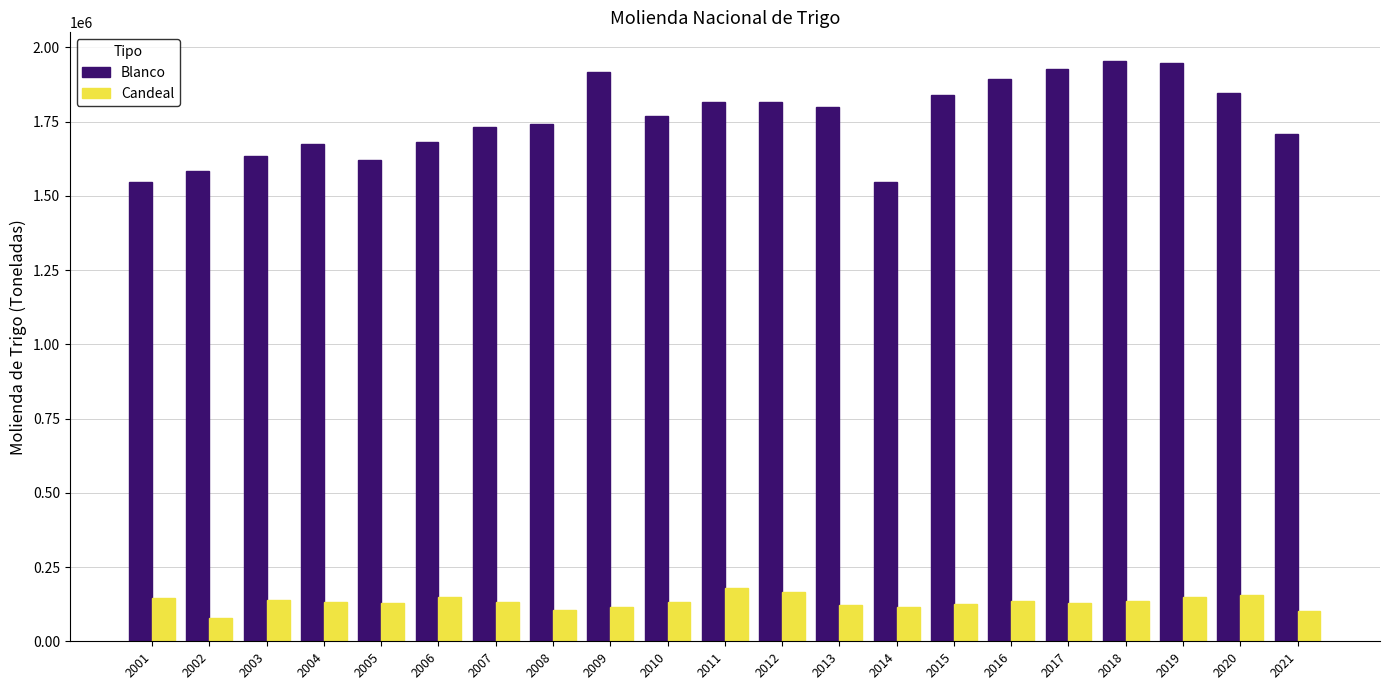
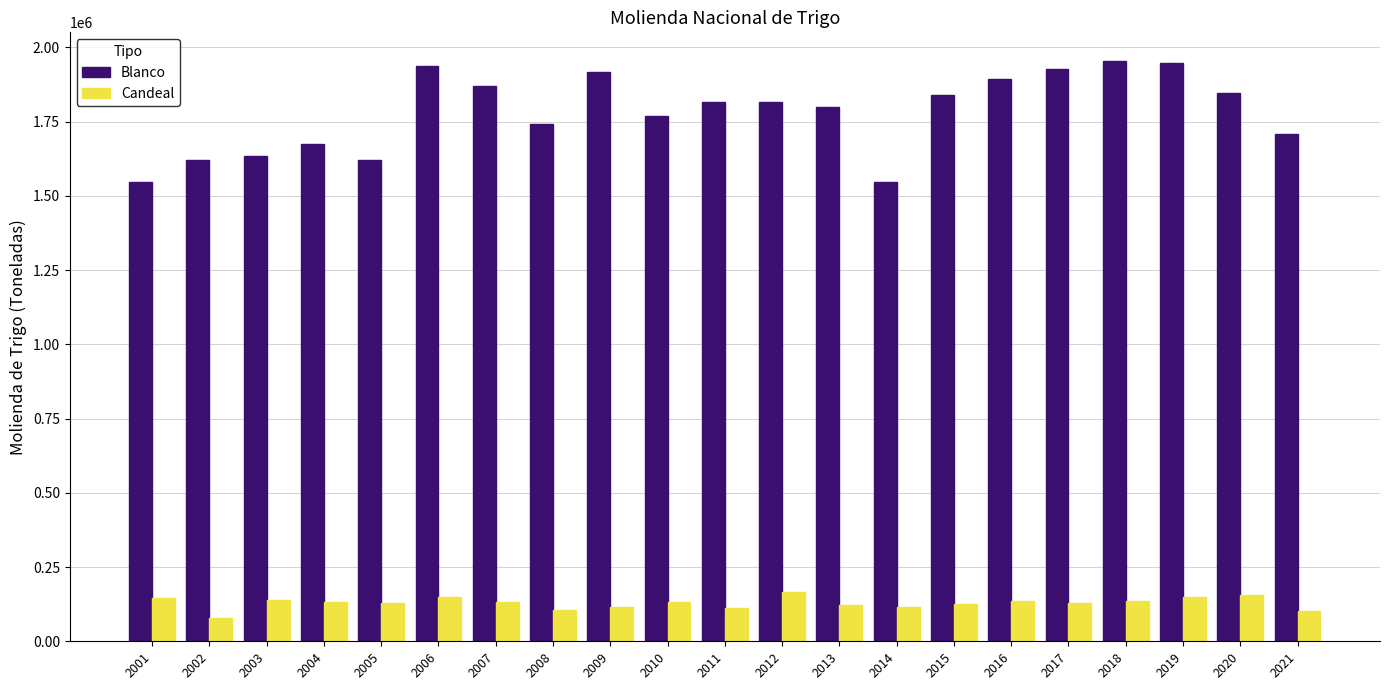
  {
    "Blanco": {
      "2001": 1550000,
-     "2002": 1580000,
+     "2002": 1620000,
      "2003": 1630000,
      "2004": 1670000,
      "2005": 1620000,
-     "2006": 1680000,
-     "2007": 1730000,
+     "2006": 1940000,
+     "2007": 1870000,
      "2008": 1740000,
      "2009": 1920000,
      "2010": 1770000,
      "2011": 1810000,
      "2012": 1810000,
      "2013": 1800000,
      "2014": 1550000,
      "2015": 1840000,
      "2016": 1890000,
      "2017": 1930000,
      "2018": 1950000,
      "2019": 1950000,
      "2020": 1850000,
      "2021": 1710000
    },
    "Candeal": {
      "2001": 150000,
      "2002": 80000,
      "2003": 140000,
      "2004": 130000,
      "2005": 130000,
      "2006": 150000,
      "2007": 130000,
      "2008": 110000,
      "2009": 120000,
      "2010": 130000,
-     "2011": 180000,
+     "2011": 110000,
      "2012": 170000,
      "2013": 120000,
      "2014": 120000,
      "2015": 120000,
      "2016": 130000,
      "2017": 130000,
      "2018": 140000,
      "2019": 150000,
      "2020": 160000,
      "2021": 100000
    }
  }
